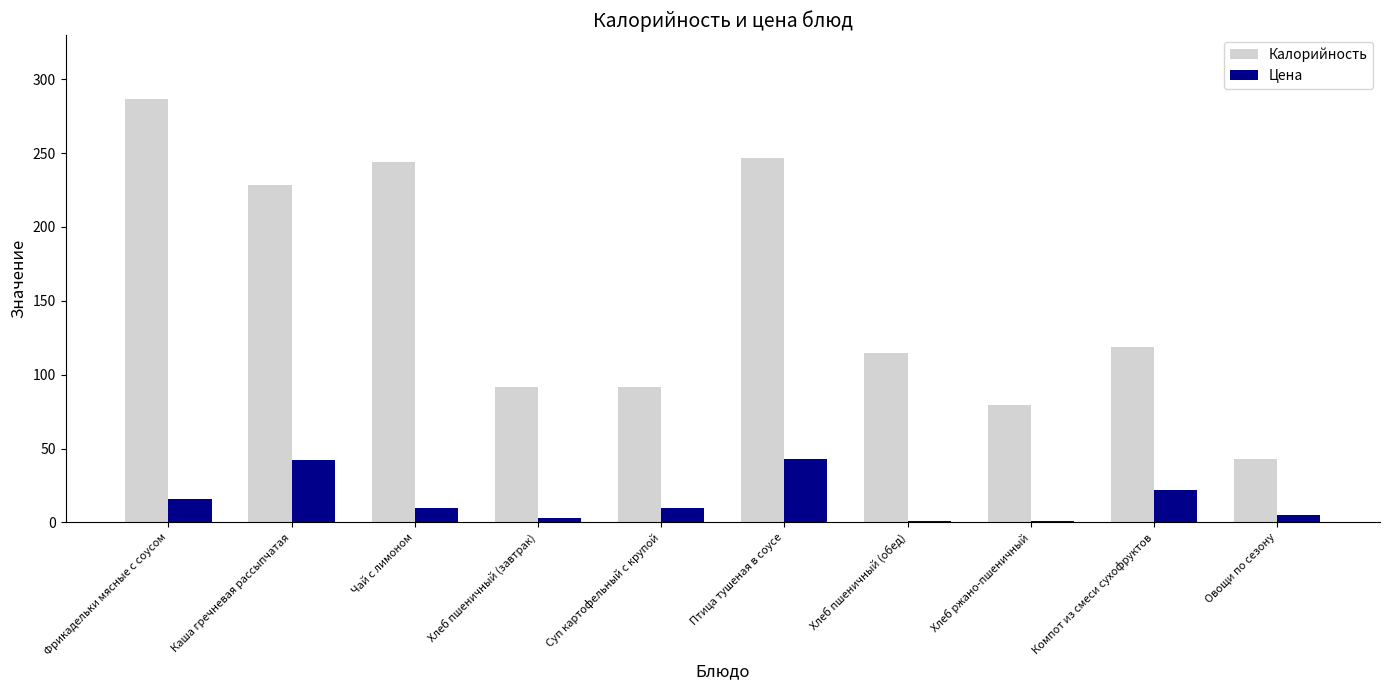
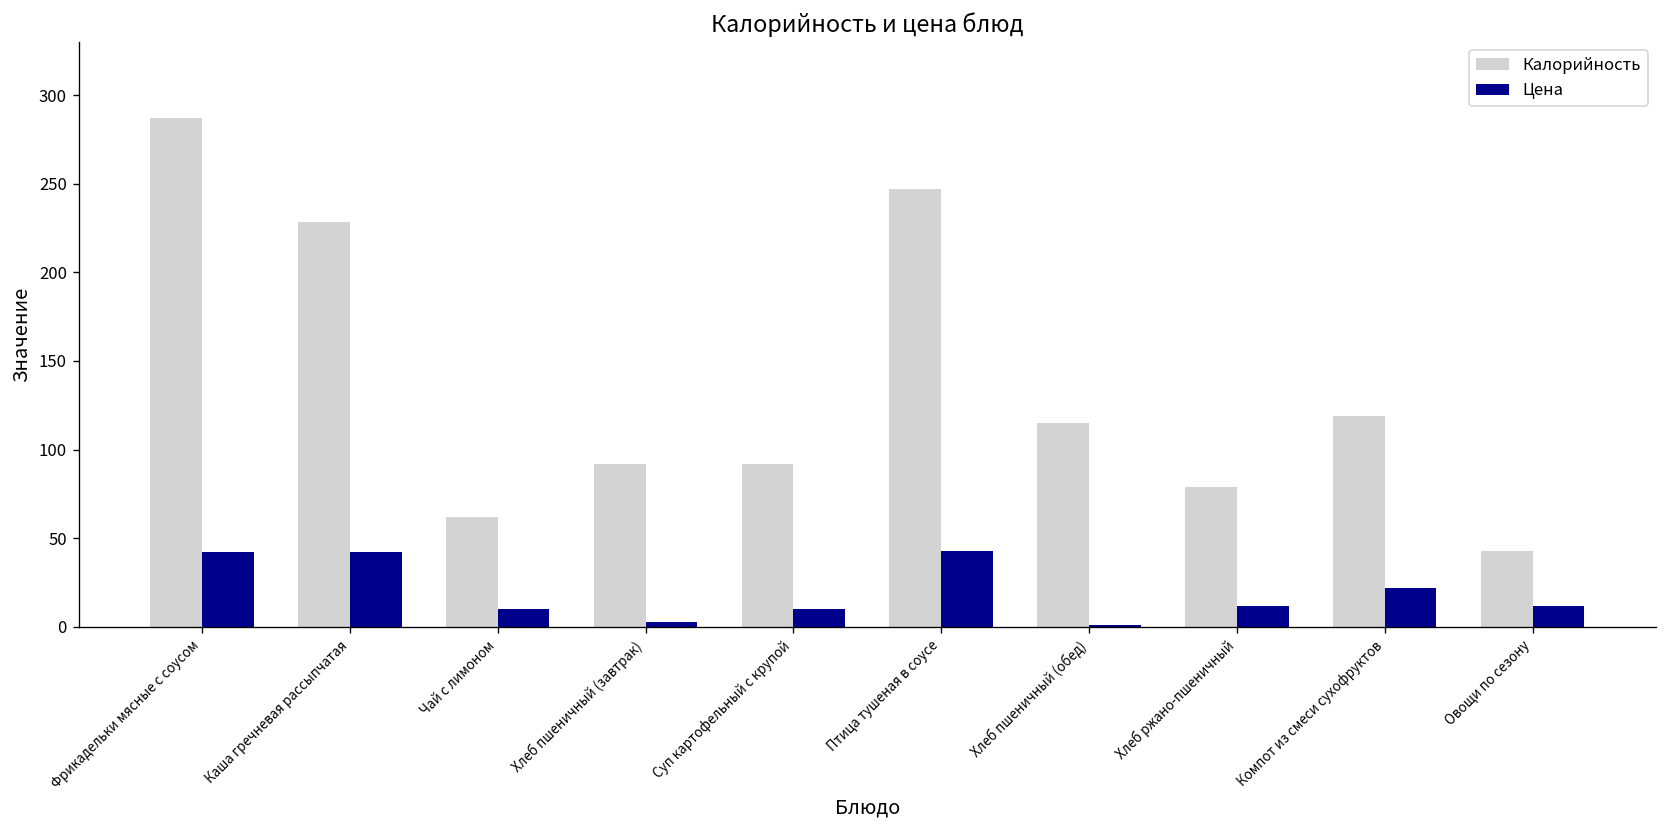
  {
    "Калорийность": {
      "Фрикадельки мясные с соусом": 287,
      "Каша гречневая рассыпчатая": 228,
-     "Чай с лимоном": 244,
+     "Чай с лимоном": 62,
      "Хлеб пшеничный (завтрак)": 92,
      "Суп картофельный с крупой": 92,
      "Птица тушеная в соусе": 247,
      "Хлеб пшеничный (обед)": 115,
      "Хлеб ржано-пшеничный": 79,
      "Компот из смеси сухофруктов": 119,
      "Овощи по сезону": 43
    },
    "Цена": {
-     "Фрикадельки мясные с соусом": 16,
+     "Фрикадельки мясные с соусом": 42,
      "Каша гречневая рассыпчатая": 42,
      "Чай с лимоном": 10,
      "Хлеб пшеничный (завтрак)": 3,
      "Суп картофельный с крупой": 10,
      "Птица тушеная в соусе": 43,
-     "Хлеб ржано-пшеничный": 1,
+     "Хлеб ржано-пшеничный": 12,
      "Компот из смеси сухофруктов": 22,
-     "Овощи по сезону": 5
+     "Овощи по сезону": 12
    }
  }
